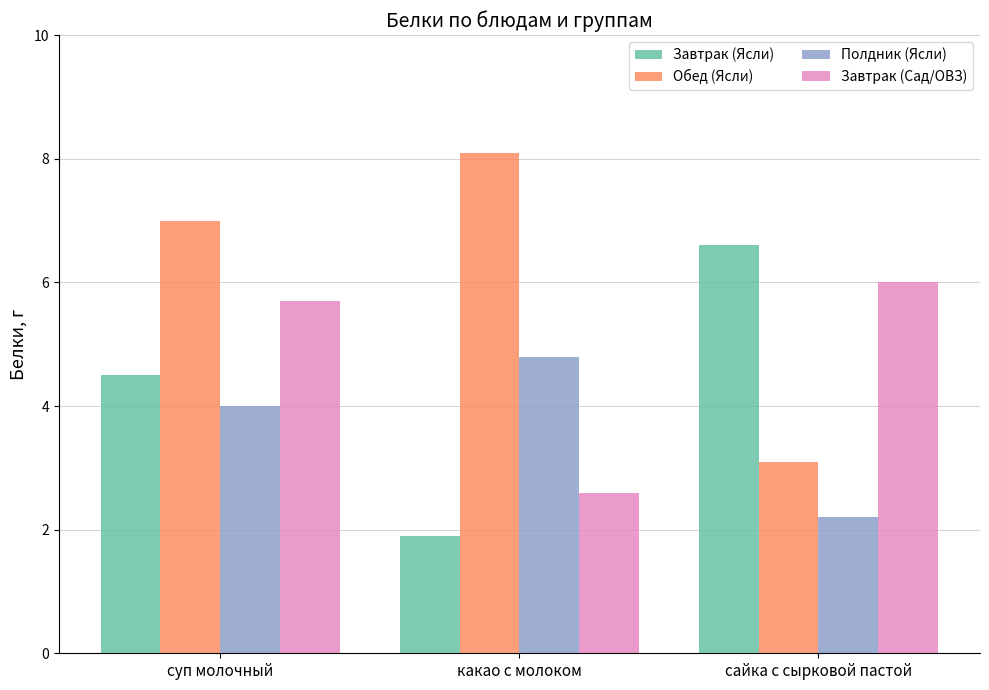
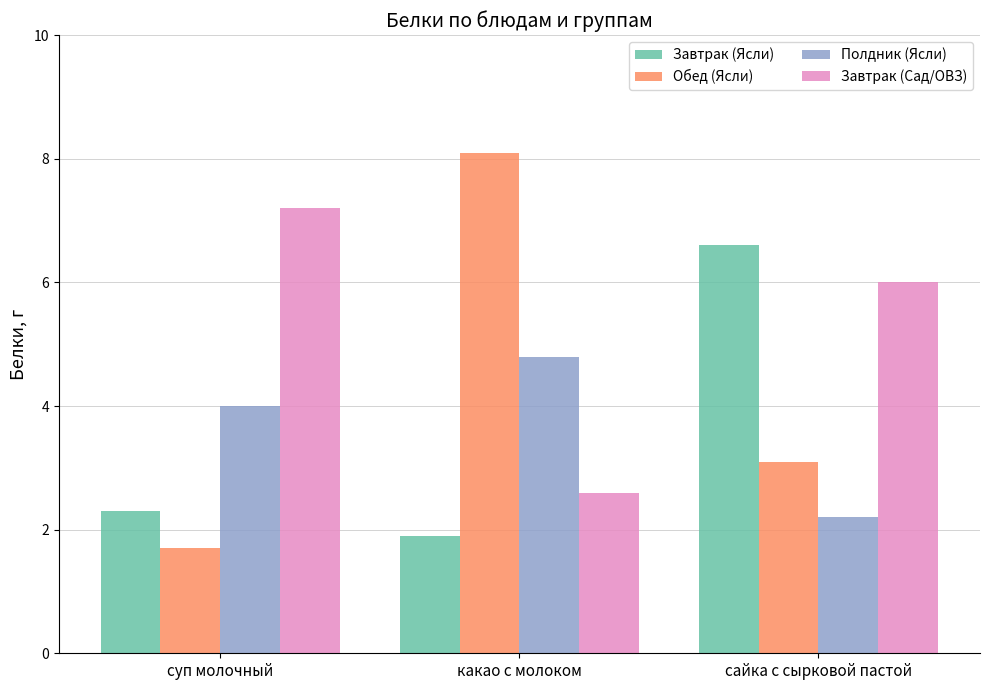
  {
    "Завтрак (Ясли)": {
-     "суп молочный": 4.5,
+     "суп молочный": 2.3,
      "какао с молоком": 1.9,
      "сайка с сырковой пастой": 6.6
    },
    "Обед (Ясли)": {
-     "суп молочный": 7.0,
+     "суп молочный": 1.7,
      "какао с молоком": 8.1,
      "сайка с сырковой пастой": 3.1
    },
    "Полдник (Ясли)": {
      "суп молочный": 4.0,
      "какао с молоком": 4.8,
      "сайка с сырковой пастой": 2.2
    },
    "Завтрак (Сад/ОВЗ)": {
-     "суп молочный": 5.7,
+     "суп молочный": 7.2,
      "какао с молоком": 2.6,
      "сайка с сырковой пастой": 6.0
    }
  }
